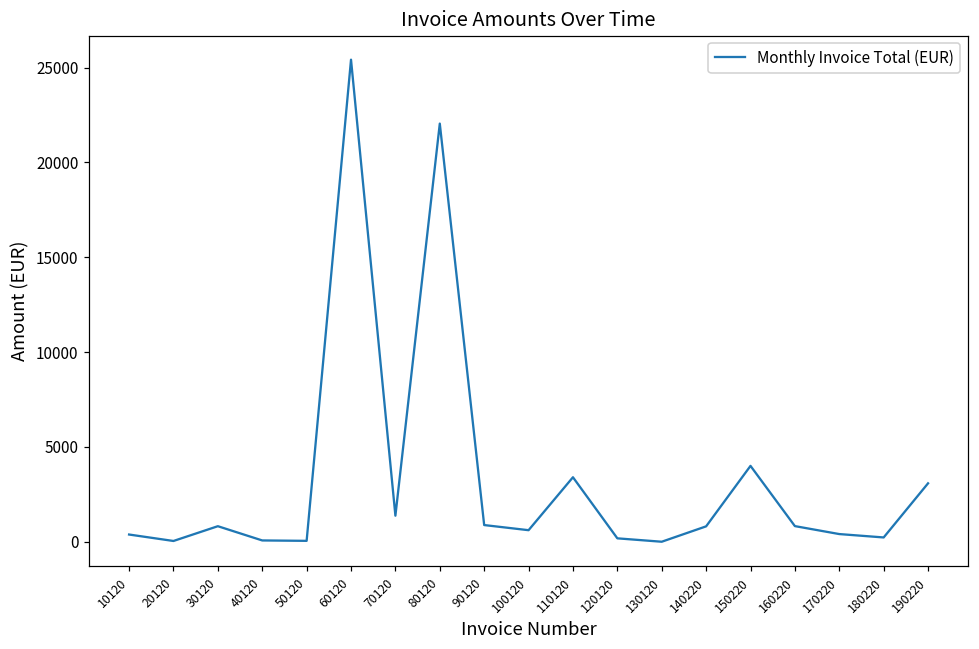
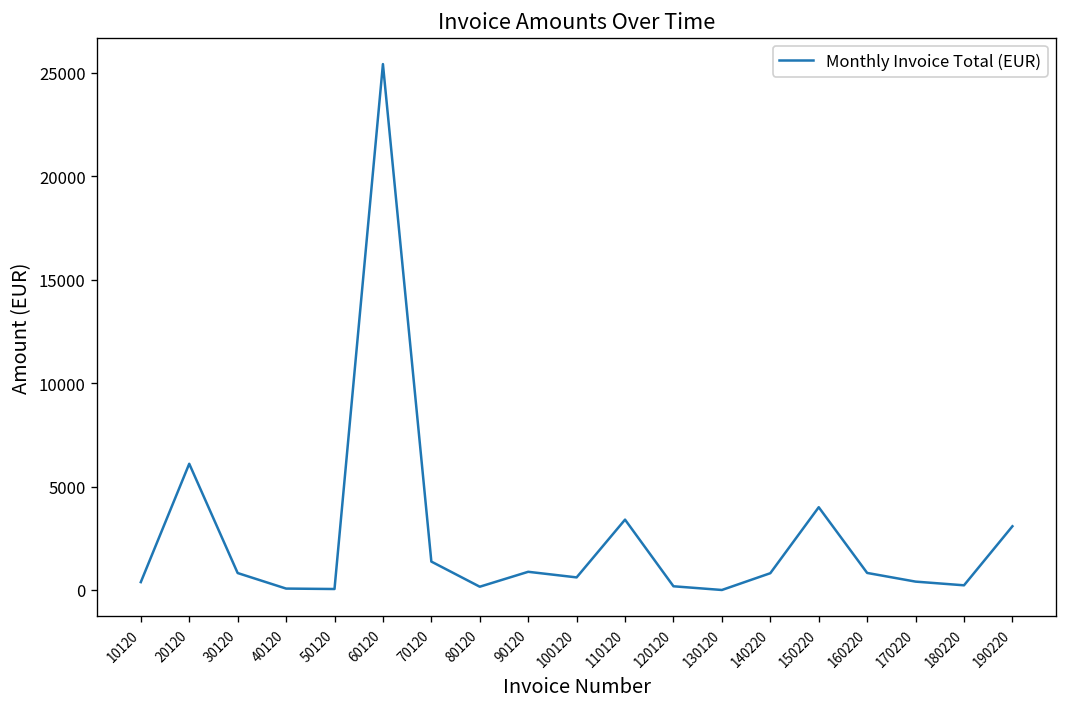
  {
    "10120": 400,
-   "20120": 0,
+   "20120": 6100,
    "30120": 800,
    "40120": 100,
    "50120": 0,
    "60120": 25400,
    "70120": 1400,
-   "80120": 22000,
+   "80120": 200,
    "90120": 900,
    "100120": 600,
    "110120": 3400,
    "120120": 200,
    "130120": 0,
    "140220": 800,
    "150220": 4000,
    "160220": 800,
    "170220": 400,
    "180220": 200,
    "190220": 3100
  }
